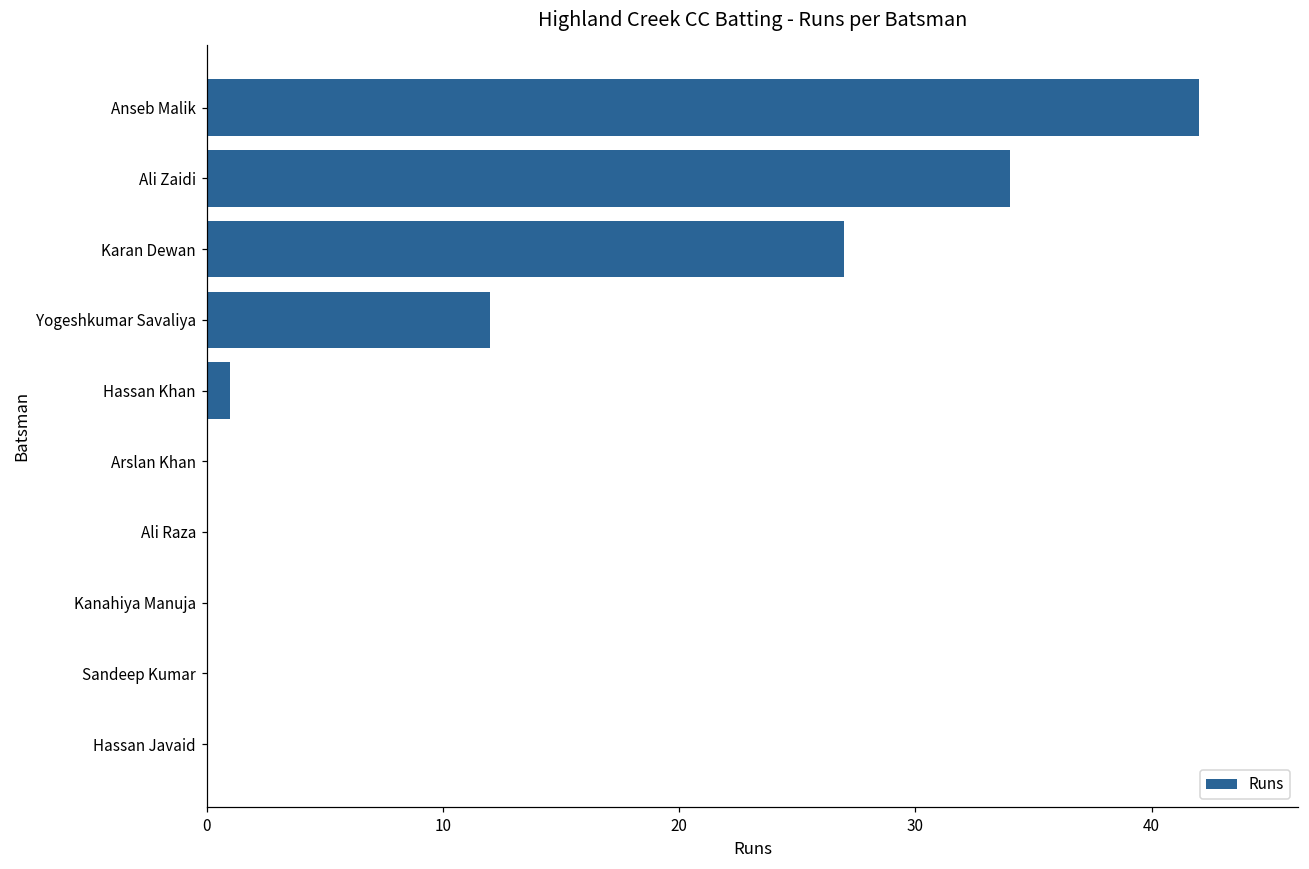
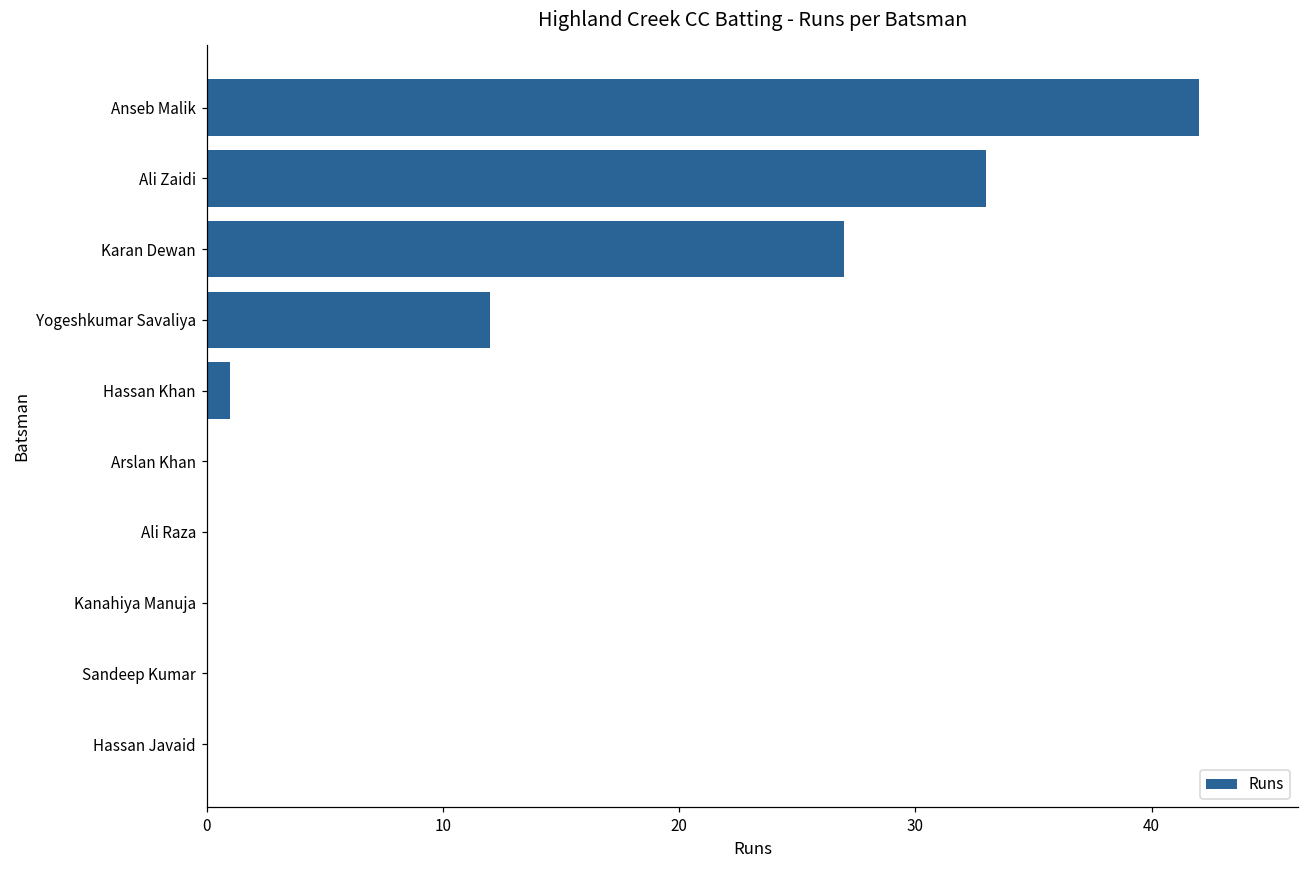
  {
    "Anseb Malik": 42,
-   "Ali Zaidi": 34,
+   "Ali Zaidi": 33,
    "Karan Dewan": 27,
    "Yogeshkumar Savaliya": 12,
    "Hassan Khan": 1,
    "Arslan Khan": 0,
    "Ali Raza": 0,
    "Kanahiya Manuja": 0,
    "Sandeep Kumar": 0,
    "Hassan Javaid": 0
  }
